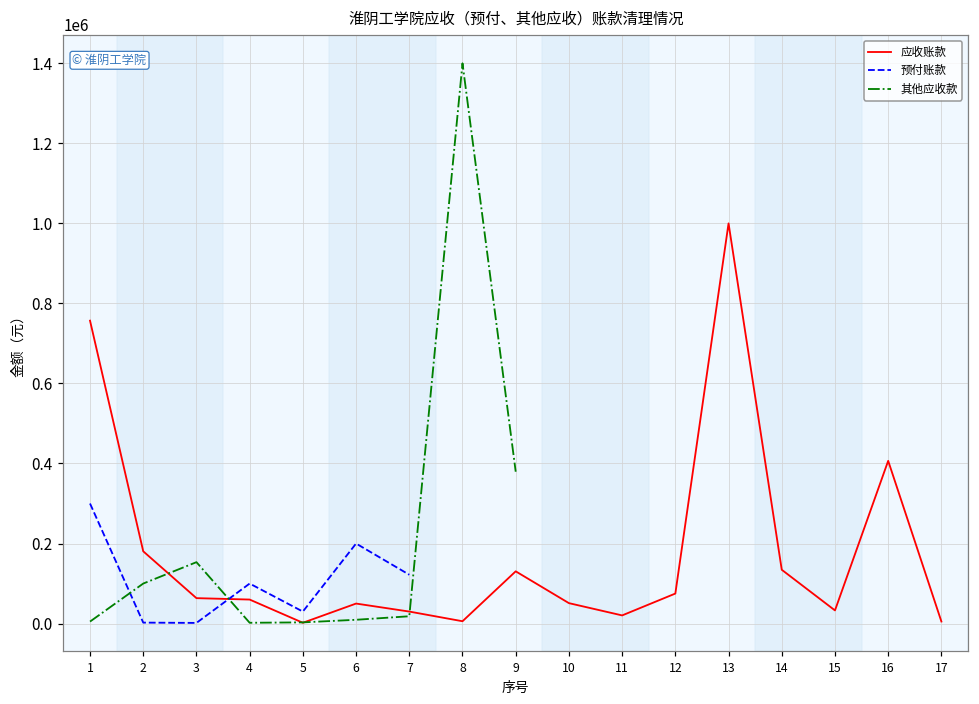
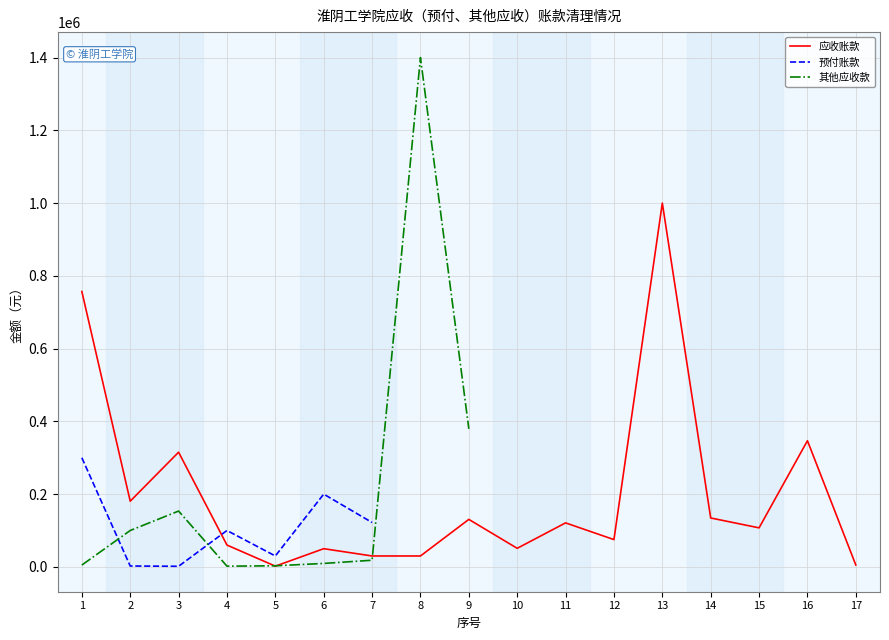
  {
    "应收账款": {
      "1": 760000,
      "2": 180000,
-     "3": 60000,
+     "3": 320000,
      "4": 60000,
      "6": 50000,
      "7": 30000,
-     "8": 10000,
+     "8": 30000,
      "9": 130000,
      "10": 50000,
-     "11": 20000,
+     "11": 120000,
      "12": 80000,
      "13": 1000000,
      "14": 130000,
-     "15": 30000,
-     "16": 410000,
+     "15": 110000,
+     "16": 350000,
      "17": 10000
    },
    "预付账款": {
      "1": 300000,
      "2": 0,
      "3": 0,
      "4": 100000,
      "5": 30000,
      "6": 200000,
      "7": 120000
    },
    "其他应收款": {
      "1": 10000,
      "2": 100000,
      "3": 150000,
      "4": 0,
      "6": 10000,
      "7": 20000,
      "8": 1400000,
      "9": 380000
    }
  }
